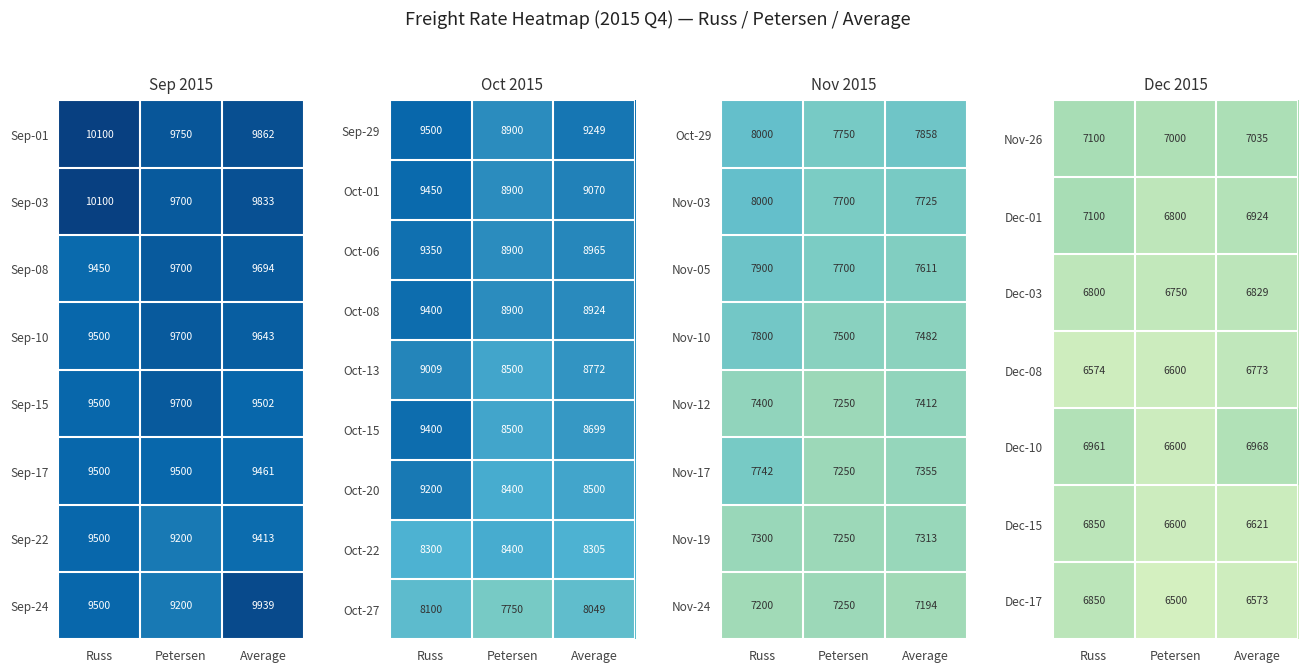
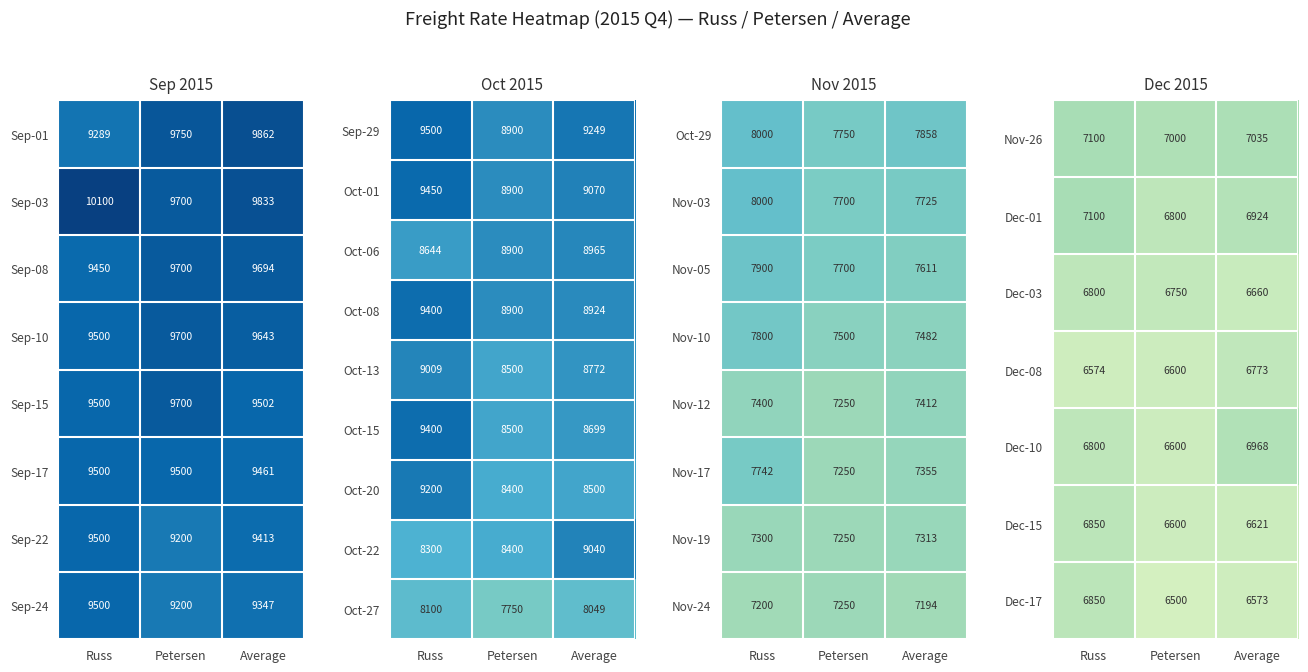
  {
    "Sep 2015": {
      "Sep-01": {
-       "Russ": 10100,
+       "Russ": 9289,
        "Petersen": 9750,
        "Average": 9862
      },
      "Sep-03": {
        "Russ": 10100,
        "Petersen": 9700,
        "Average": 9833
      },
      "Sep-08": {
        "Russ": 9450,
        "Petersen": 9700,
        "Average": 9694
      },
      "Sep-10": {
        "Russ": 9500,
        "Petersen": 9700,
        "Average": 9643
      },
      "Sep-15": {
        "Russ": 9500,
        "Petersen": 9700,
        "Average": 9502
      },
      "Sep-17": {
        "Russ": 9500,
        "Petersen": 9500,
        "Average": 9461
      },
      "Sep-22": {
        "Russ": 9500,
        "Petersen": 9200,
        "Average": 9413
      },
      "Sep-24": {
        "Russ": 9500,
        "Petersen": 9200,
-       "Average": 9939
+       "Average": 9347
      }
    },
    "Oct 2015": {
      "Sep-29": {
        "Russ": 9500,
        "Petersen": 8900,
        "Average": 9249
      },
      "Oct-01": {
        "Russ": 9450,
        "Petersen": 8900,
        "Average": 9070
      },
      "Oct-06": {
-       "Russ": 9350,
+       "Russ": 8644,
        "Petersen": 8900,
        "Average": 8965
      },
      "Oct-08": {
        "Russ": 9400,
        "Petersen": 8900,
        "Average": 8924
      },
      "Oct-13": {
        "Russ": 9009,
        "Petersen": 8500,
        "Average": 8772
      },
      "Oct-15": {
        "Russ": 9400,
        "Petersen": 8500,
        "Average": 8699
      },
      "Oct-20": {
        "Russ": 9200,
        "Petersen": 8400,
        "Average": 8500
      },
      "Oct-22": {
        "Russ": 8300,
        "Petersen": 8400,
-       "Average": 8305
+       "Average": 9040
      },
      "Oct-27": {
        "Russ": 8100,
        "Petersen": 7750,
        "Average": 8049
      }
    },
    "Nov 2015": {
      "Oct-29": {
        "Russ": 8000,
        "Petersen": 7750,
        "Average": 7858
      },
      "Nov-03": {
        "Russ": 8000,
        "Petersen": 7700,
        "Average": 7725
      },
      "Nov-05": {
        "Russ": 7900,
        "Petersen": 7700,
        "Average": 7611
      },
      "Nov-10": {
        "Russ": 7800,
        "Petersen": 7500,
        "Average": 7482
      },
      "Nov-12": {
        "Russ": 7400,
        "Petersen": 7250,
        "Average": 7412
      },
      "Nov-17": {
        "Russ": 7742,
        "Petersen": 7250,
        "Average": 7355
      },
      "Nov-19": {
        "Russ": 7300,
        "Petersen": 7250,
        "Average": 7313
      },
      "Nov-24": {
        "Russ": 7200,
        "Petersen": 7250,
        "Average": 7194
      }
    },
    "Dec 2015": {
      "Nov-26": {
        "Russ": 7100,
        "Petersen": 7000,
        "Average": 7035
      },
      "Dec-01": {
        "Russ": 7100,
        "Petersen": 6800,
        "Average": 6924
      },
      "Dec-03": {
        "Russ": 6800,
        "Petersen": 6750,
-       "Average": 6829
+       "Average": 6660
      },
      "Dec-08": {
        "Russ": 6574,
        "Petersen": 6600,
        "Average": 6773
      },
      "Dec-10": {
-       "Russ": 6961,
+       "Russ": 6800,
        "Petersen": 6600,
        "Average": 6968
      },
      "Dec-15": {
        "Russ": 6850,
        "Petersen": 6600,
        "Average": 6621
      },
      "Dec-17": {
        "Russ": 6850,
        "Petersen": 6500,
        "Average": 6573
      }
    }
  }
